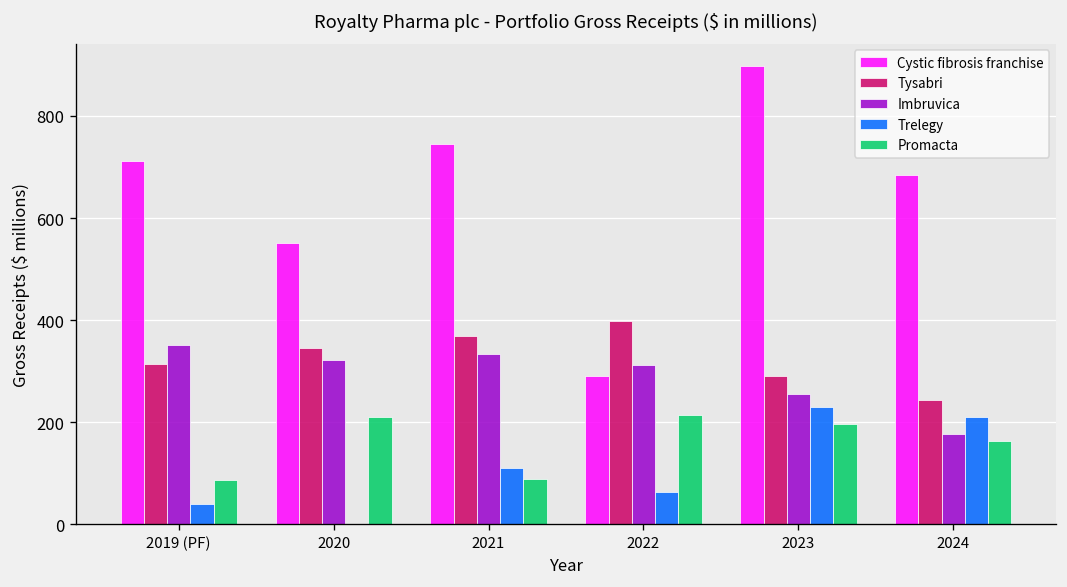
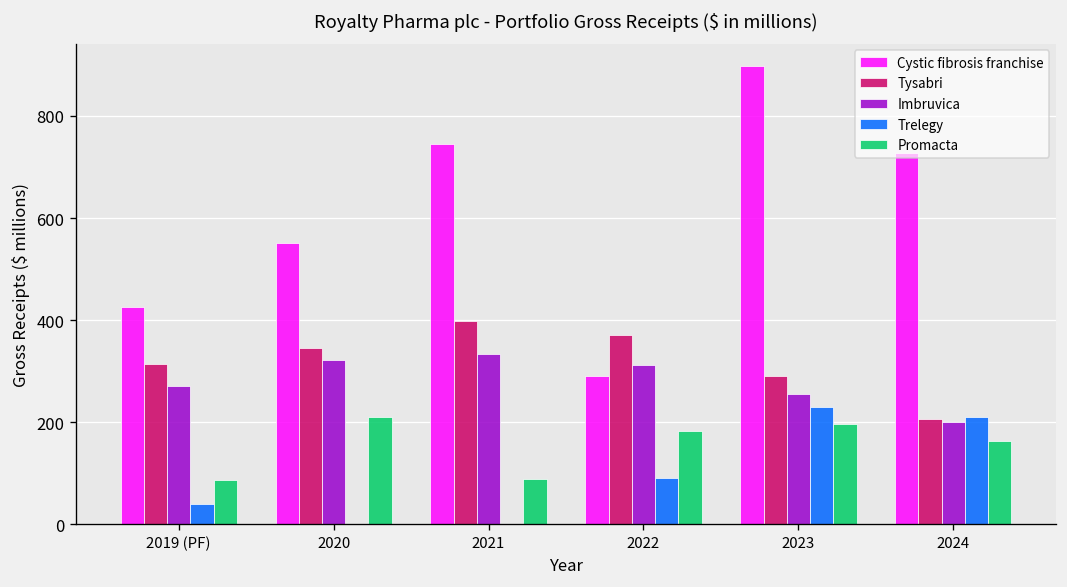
  {
    "Cystic fibrosis franchise": {
-     "2019 (PF)": 710,
+     "2019 (PF)": 430,
      "2020": 550,
      "2021": 750,
      "2022": 290,
      "2023": 900,
-     "2024": 690
+     "2024": 730
    },
    "Tysabri": {
      "2019 (PF)": 310,
      "2020": 350,
-     "2021": 370,
-     "2022": 400,
+     "2021": 400,
+     "2022": 370,
      "2023": 290,
-     "2024": 240
+     "2024": 210
    },
    "Imbruvica": {
-     "2019 (PF)": 350,
+     "2019 (PF)": 270,
      "2020": 320,
      "2021": 330,
      "2022": 310,
      "2023": 260,
-     "2024": 180
+     "2024": 200
    },
    "Trelegy": {
      "2019 (PF)": 40,
      "2020": 0,
-     "2021": 110,
-     "2022": 60,
+     "2021": 0,
+     "2022": 90,
      "2023": 230,
      "2024": 210
    },
    "Promacta": {
      "2019 (PF)": 90,
      "2020": 210,
      "2021": 90,
-     "2022": 220,
+     "2022": 180,
      "2023": 200,
      "2024": 160
    }
  }
